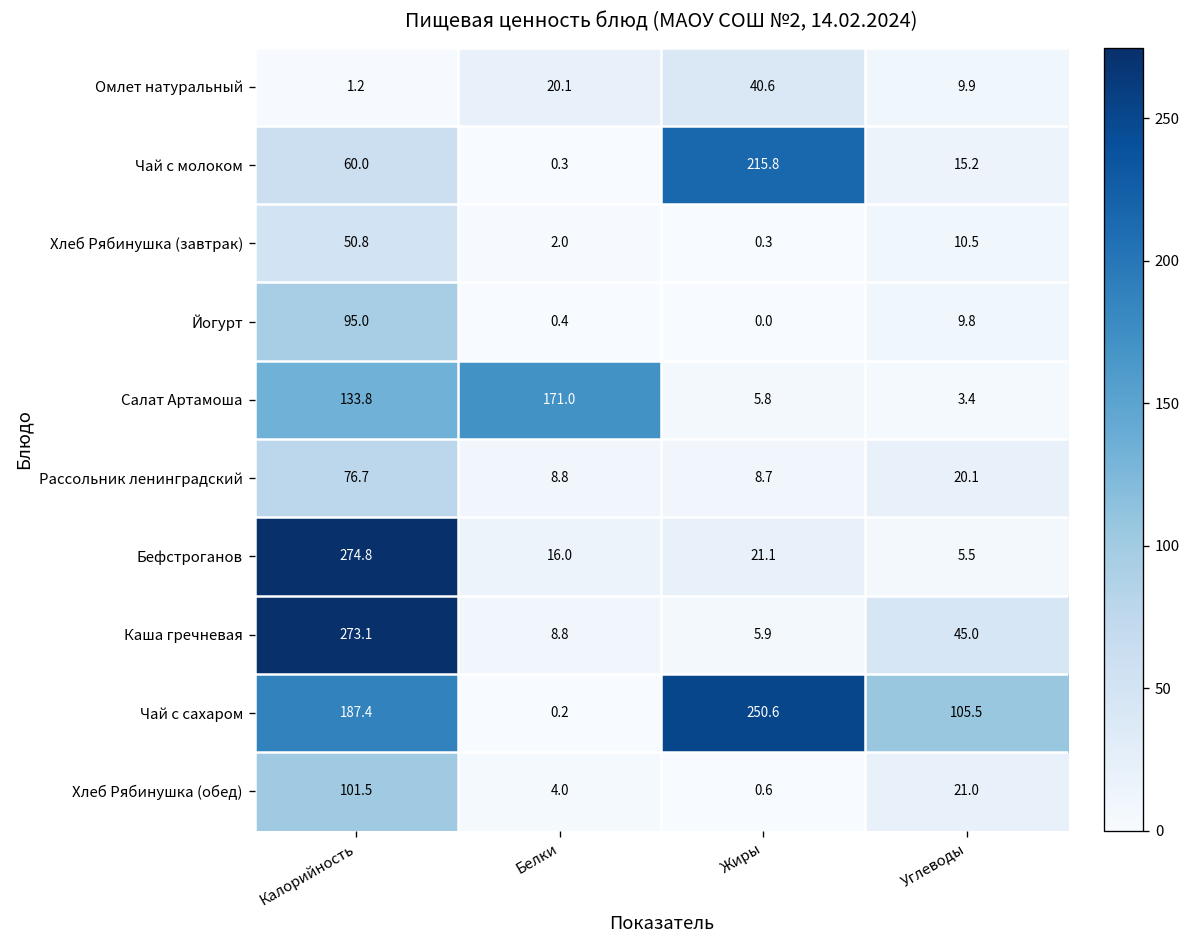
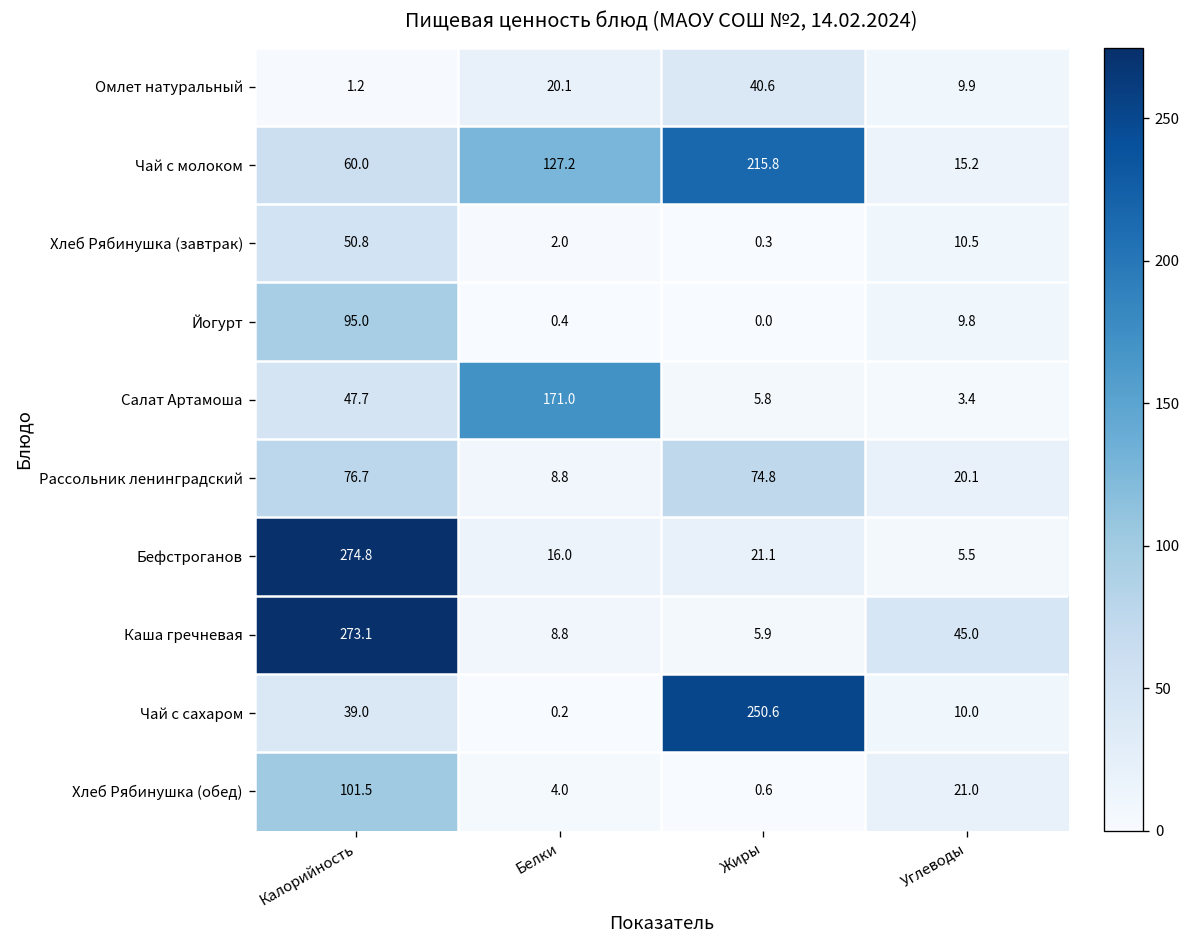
  {
    "Омлет натуральный": {
      "Калорийность": 1.2,
      "Белки": 20.1,
      "Жиры": 40.6,
      "Углеводы": 9.9
    },
    "Чай с молоком": {
      "Калорийность": 60.0,
-     "Белки": 0.3,
+     "Белки": 127.2,
      "Жиры": 215.8,
      "Углеводы": 15.2
    },
    "Хлеб Рябинушка (завтрак)": {
      "Калорийность": 50.8,
      "Белки": 2.0,
      "Жиры": 0.3,
      "Углеводы": 10.5
    },
    "Йогурт": {
      "Калорийность": 95.0,
      "Белки": 0.4,
      "Жиры": 0.0,
      "Углеводы": 9.8
    },
    "Салат Артамоша": {
-     "Калорийность": 133.8,
+     "Калорийность": 47.7,
      "Белки": 171.0,
      "Жиры": 5.8,
      "Углеводы": 3.4
    },
    "Рассольник ленинградский": {
      "Калорийность": 76.7,
      "Белки": 8.8,
-     "Жиры": 8.7,
+     "Жиры": 74.8,
      "Углеводы": 20.1
    },
    "Бефстроганов": {
      "Калорийность": 274.8,
      "Белки": 16.0,
      "Жиры": 21.1,
      "Углеводы": 5.5
    },
    "Каша гречневая": {
      "Калорийность": 273.1,
      "Белки": 8.8,
      "Жиры": 5.9,
      "Углеводы": 45.0
    },
    "Чай с сахаром": {
-     "Калорийность": 187.4,
+     "Калорийность": 39.0,
      "Белки": 0.2,
      "Жиры": 250.6,
-     "Углеводы": 105.5
+     "Углеводы": 10.0
    },
    "Хлеб Рябинушка (обед)": {
      "Калорийность": 101.5,
      "Белки": 4.0,
      "Жиры": 0.6,
      "Углеводы": 21.0
    }
  }
